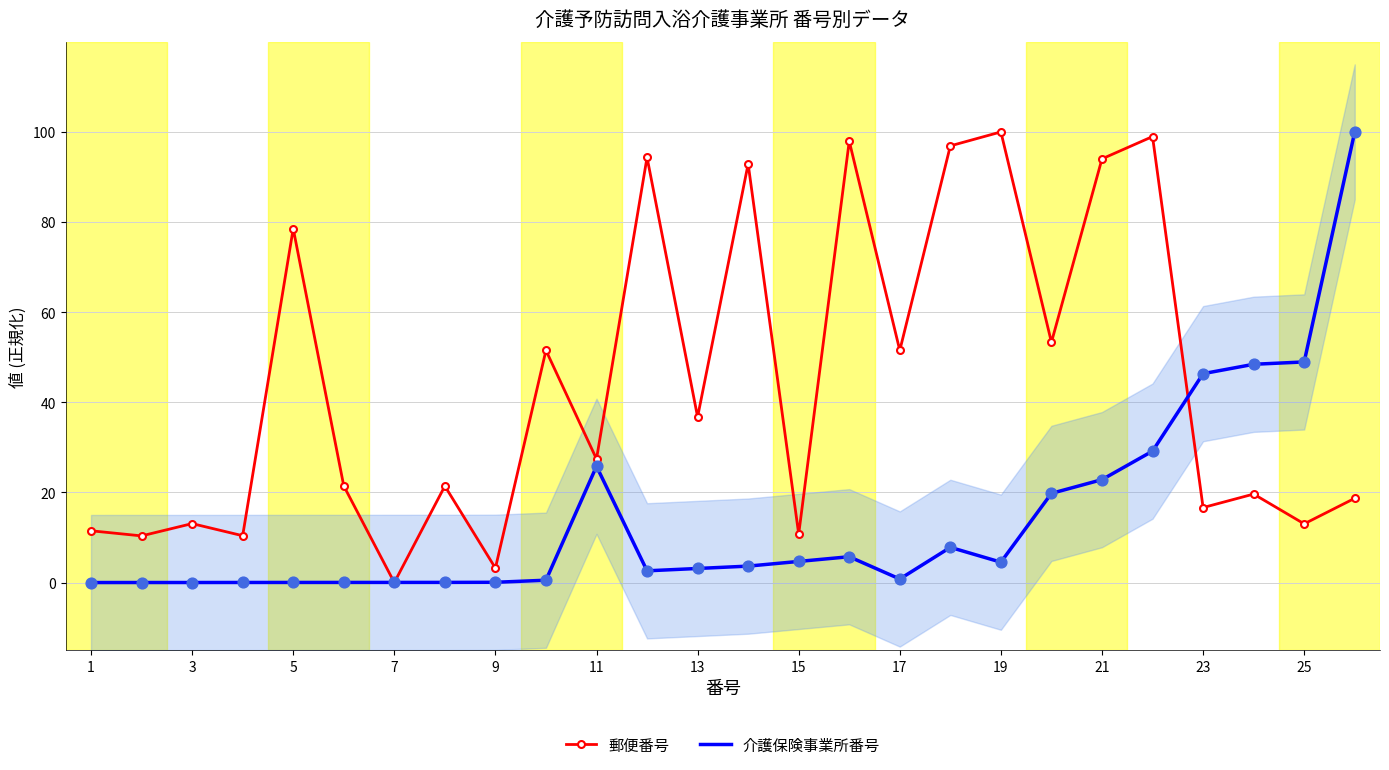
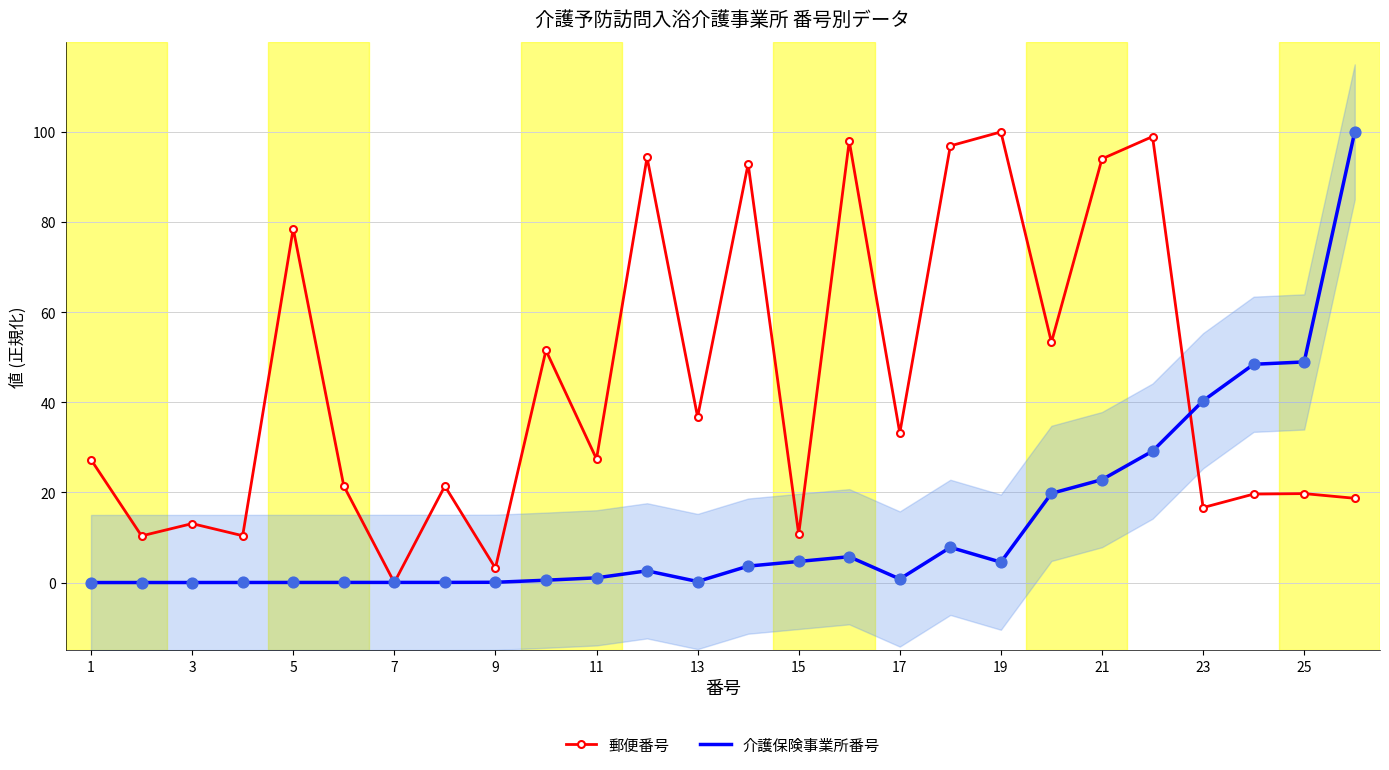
  {
    "郵便番号": {
-     "1": 11,
+     "1": 27,
      "3": 13,
      "5": 79,
      "9": 3,
      "11": 27,
      "13": 37,
      "15": 11,
-     "17": 52,
+     "17": 33,
      "19": 100,
      "21": 94,
      "23": 17,
-     "25": 13
+     "25": 20
    },
    "介護保険事業所番号": {
      "1": 0,
      "3": 0,
      "5": 0,
      "9": 0,
-     "11": 26,
-     "13": 3,
+     "11": 1,
+     "13": 0,
      "15": 5,
      "17": 1,
      "19": 5,
      "21": 23,
-     "23": 46,
+     "23": 40,
      "25": 49
    }
  }
